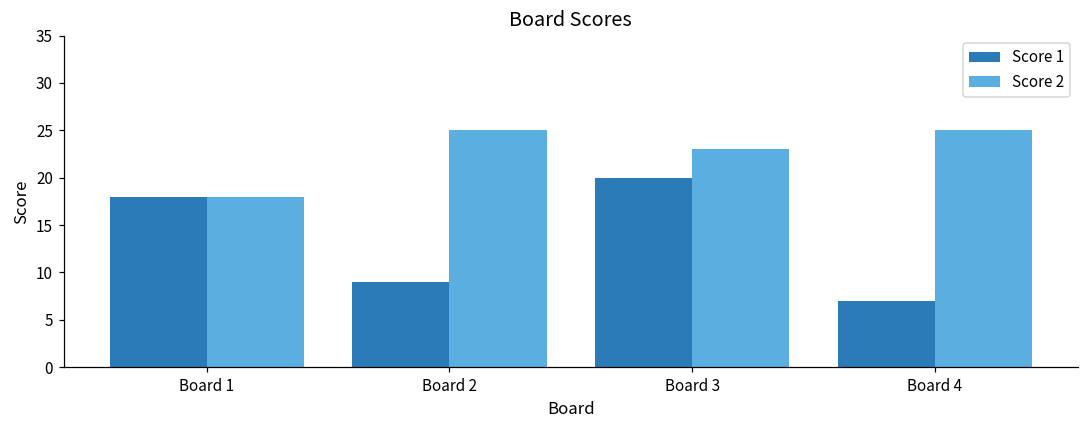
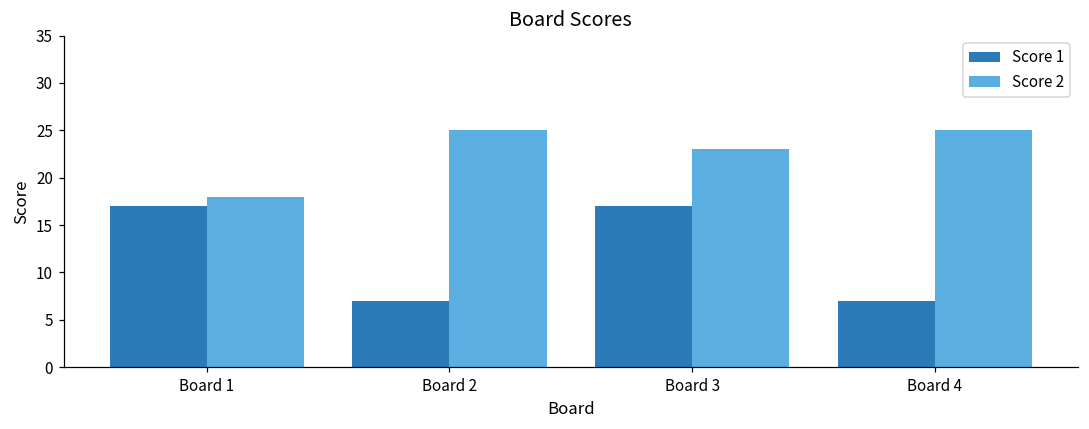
  {
    "Score 1": {
-     "Board 1": 18,
-     "Board 2": 9,
-     "Board 3": 20,
+     "Board 1": 17,
+     "Board 2": 7,
+     "Board 3": 17,
      "Board 4": 7
    },
    "Score 2": {
      "Board 1": 18,
      "Board 2": 25,
      "Board 3": 23,
      "Board 4": 25
    }
  }
